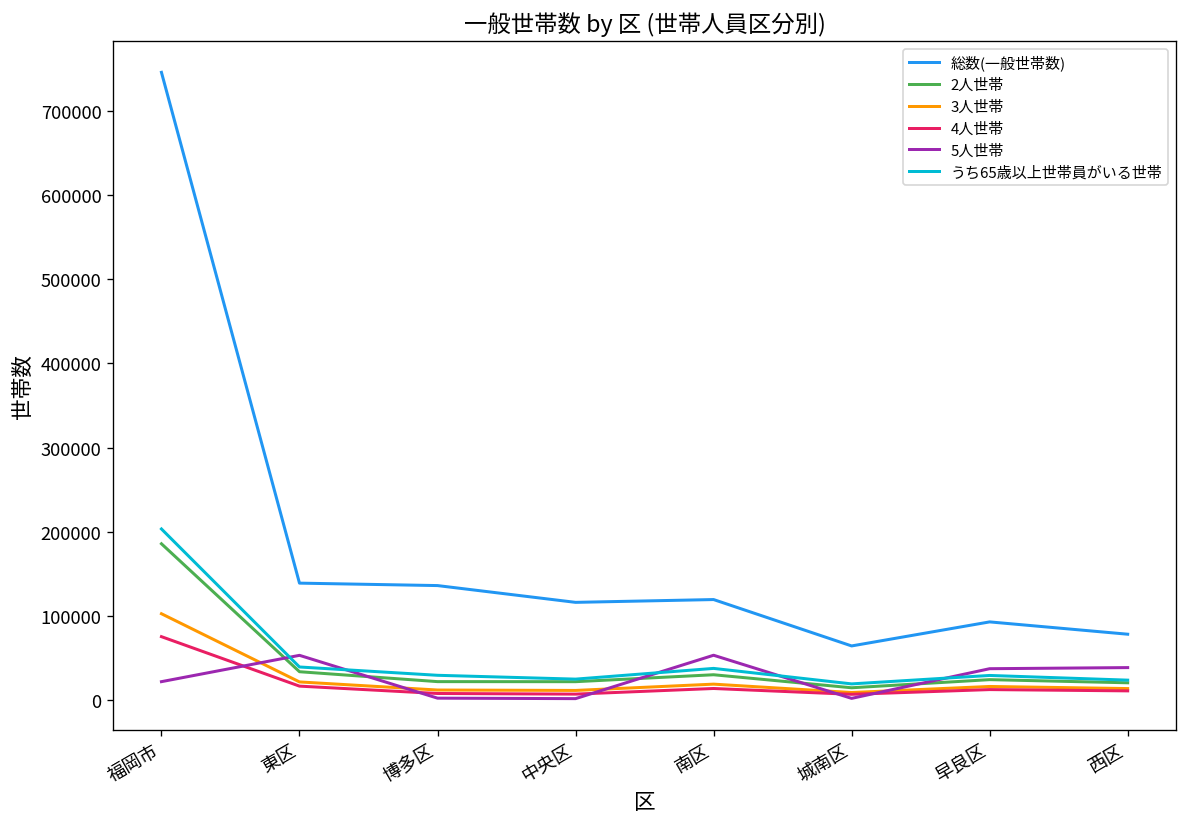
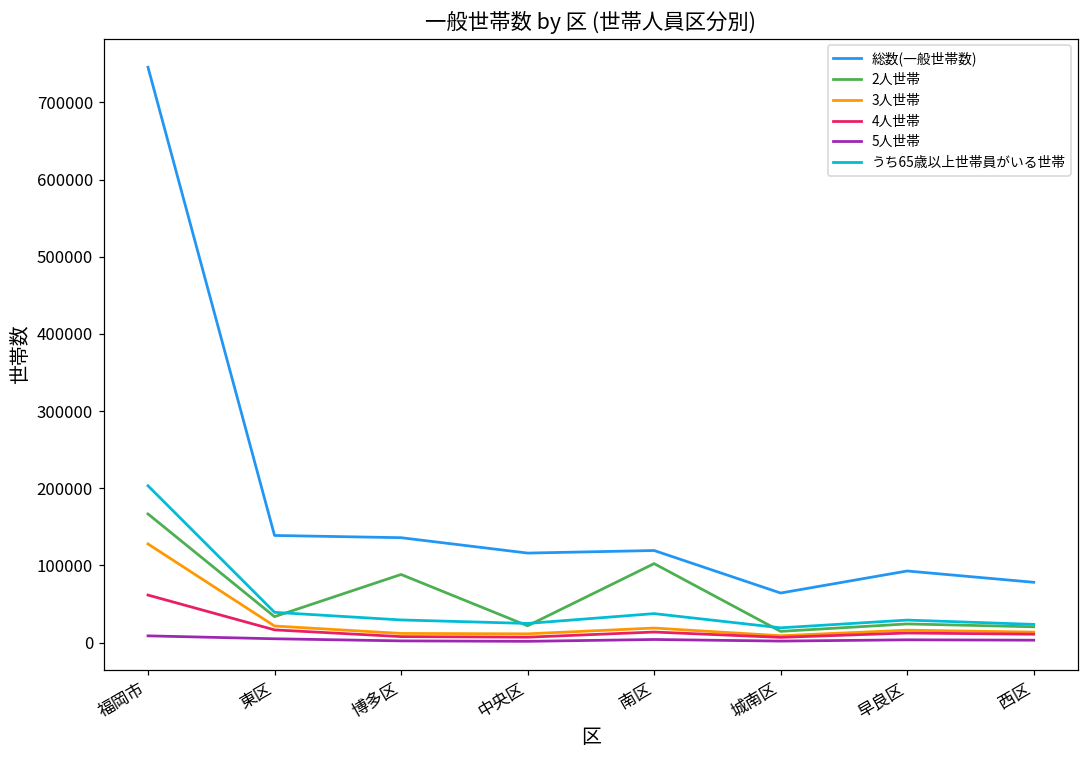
  {
    "2人世帯": {
-     "福岡市": 190000,
+     "福岡市": 170000,
      "東区": 30000,
-     "博多区": 20000,
-     "南区": 30000,
+     "博多区": 90000,
+     "南区": 100000,
      "城南区": 10000,
      "早良区": 20000
    },
    "3人世帯": {
-     "福岡市": 100000,
+     "福岡市": 130000,
      "東区": 20000,
      "博多区": 10000,
      "中央区": 10000,
      "南区": 20000,
      "早良区": 20000
    },
    "4人世帯": {
-     "福岡市": 80000,
+     "福岡市": 60000,
      "東区": 20000,
      "博多区": 10000,
      "中央区": 10000,
      "南区": 10000,
      "早良区": 10000
    },
    "5人世帯": {
-     "福岡市": 20000,
-     "東区": 50000,
+     "福岡市": 10000,
+     "東区": 10000,
      "博多区": 0,
      "中央区": 0,
-     "南区": 50000,
+     "南区": 0,
      "城南区": 0,
-     "早良区": 40000,
-     "西区": 40000
+     "早良区": 0,
+     "西区": 0
    }
  }
